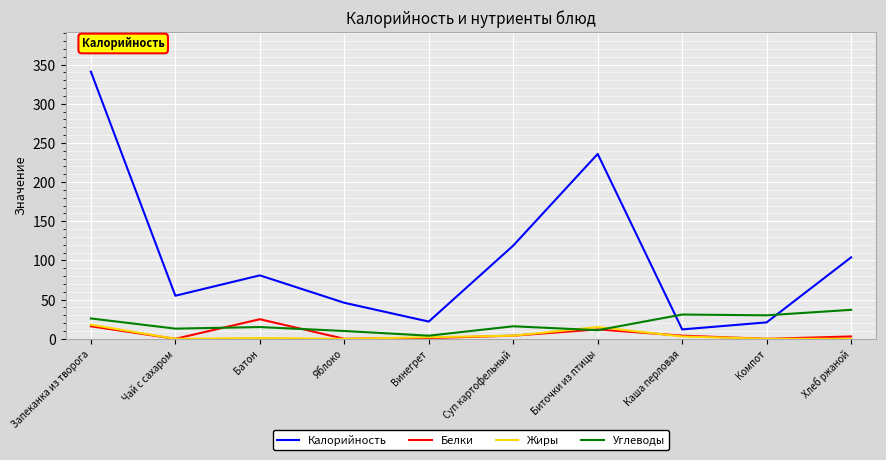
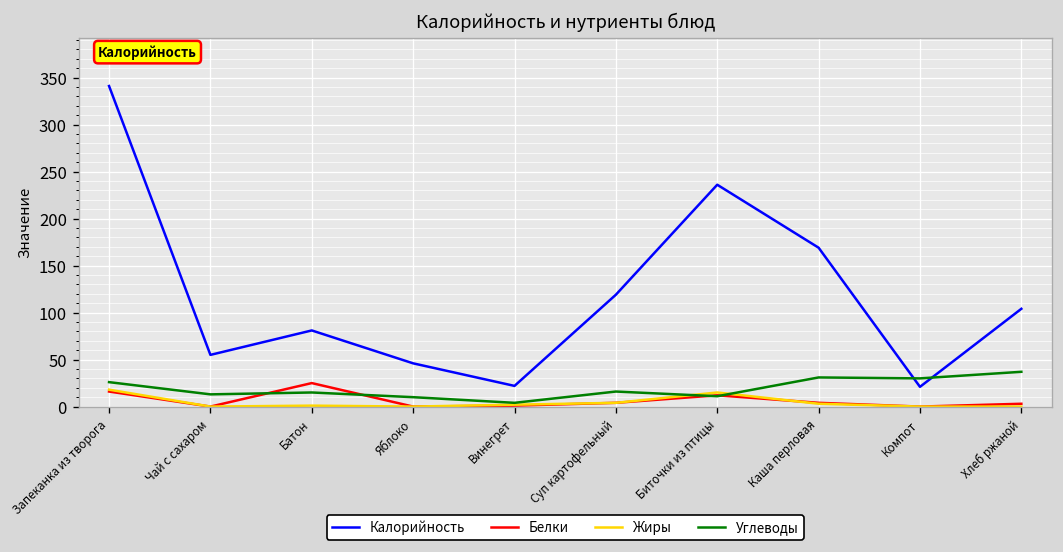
  {
    "Калорийность": {
      "Запеканка из творога": 340,
      "Чай с сахаром": 60,
      "Батон": 80,
      "Яблоко": 50,
      "Винегрет": 20,
      "Суп картофельный": 120,
      "Биточки из птицы": 240,
-     "Каша перловая": 10,
+     "Каша перловая": 170,
      "Компот": 20,
      "Хлеб ржаной": 100
    },
    "Белки": {
      "Батон": 30
    },
    "Жиры": {
      "Батон": 0
    },
    "Углеводы": {
      "Запеканка из творога": 30,
      "Чай с сахаром": 10,
      "Батон": 20,
      "Яблоко": 10,
      "Суп картофельный": 20,
      "Каша перловая": 30,
      "Компот": 30,
      "Хлеб ржаной": 40
    }
  }
